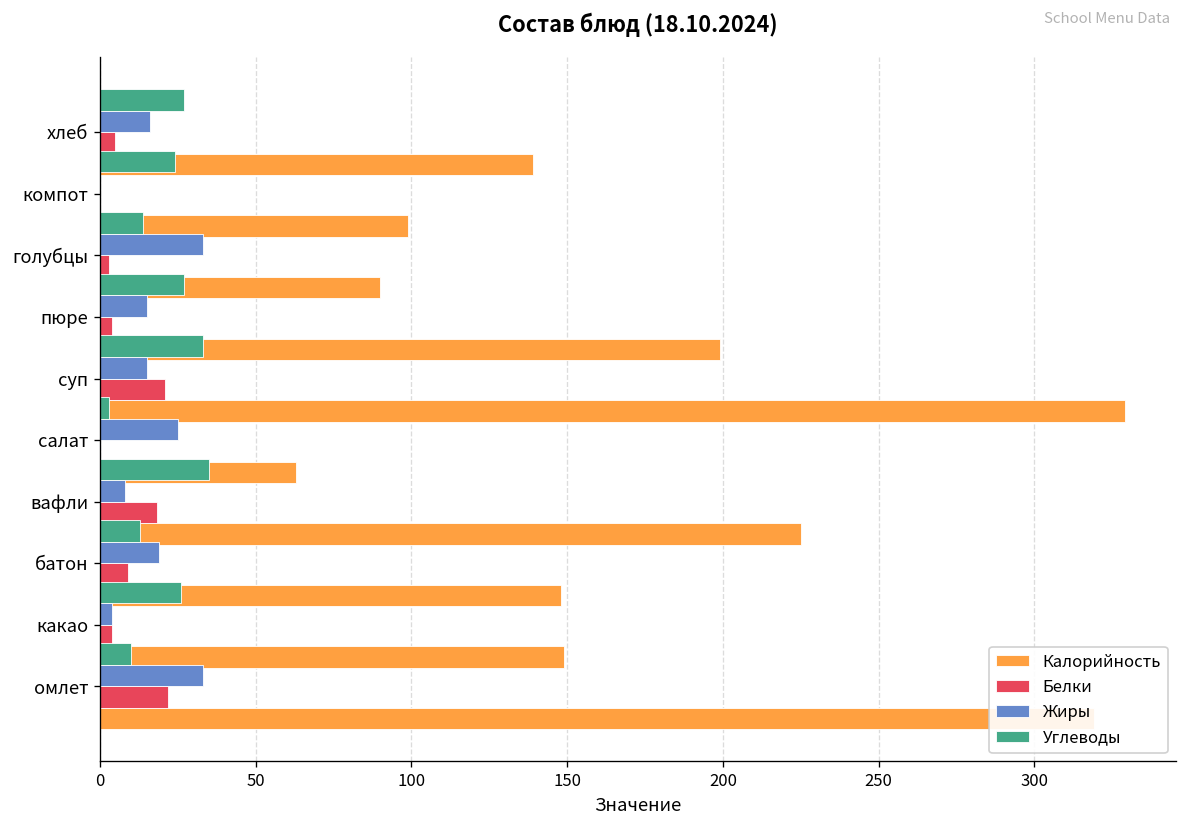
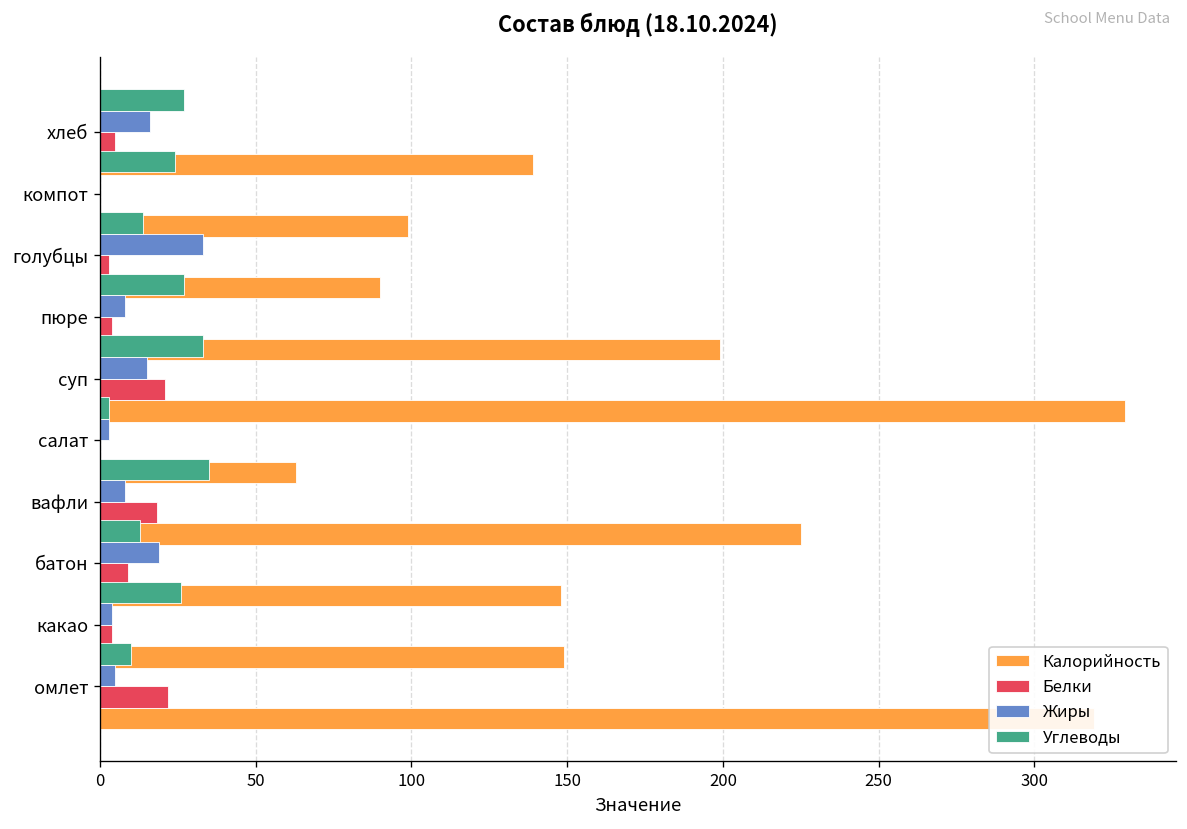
  {
    "Белки": {
      "хлеб": 5,
      "компот": 0,
      "голубцы": 3,
      "пюре": 4,
      "суп": 21,
      "салат": 0,
      "вафли": 18,
      "батон": 9,
      "какао": 4,
      "омлет": 22
    },
    "Жиры": {
      "хлеб": 16,
      "компот": 0,
      "голубцы": 33,
-     "пюре": 15,
+     "пюре": 8,
      "суп": 15,
-     "салат": 25,
+     "салат": 3,
      "вафли": 8,
      "батон": 19,
      "какао": 4,
-     "омлет": 33
+     "омлет": 5
    }
  }
